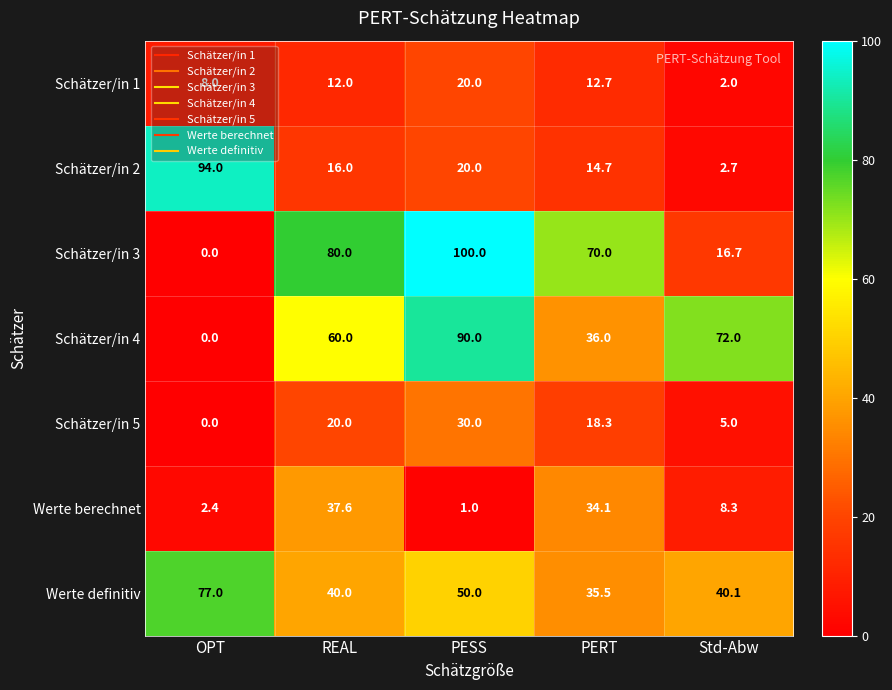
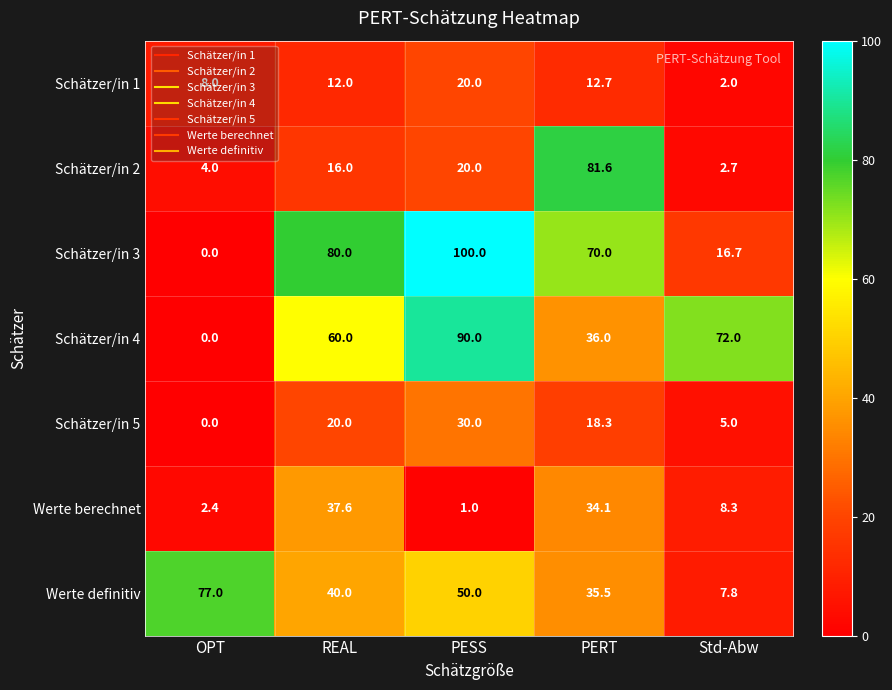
  {
    "Schätzer/in 1": {
      "REAL": 12.0,
      "PESS": 20.0,
      "PERT": 12.7
    },
    "Schätzer/in 2": {
-     "OPT": 94.0,
+     "OPT": 4.0,
      "REAL": 16.0,
      "PESS": 20.0,
-     "PERT": 14.7,
+     "PERT": 81.6,
      "Std-Abw": 2.7
    },
    "Schätzer/in 3": {
      "OPT": 0.0,
      "REAL": 80.0,
      "PESS": 100.0,
      "PERT": 70.0,
      "Std-Abw": 16.7
    },
    "Schätzer/in 4": {
      "OPT": 0.0,
      "REAL": 60.0,
      "PESS": 90.0,
      "PERT": 36.0,
      "Std-Abw": 72.0
    },
    "Schätzer/in 5": {
      "OPT": 0.0,
      "REAL": 20.0,
      "PESS": 30.0,
      "PERT": 18.3,
      "Std-Abw": 5.0
    },
    "Werte berechnet": {
      "OPT": 2.4,
      "REAL": 37.6,
      "PESS": 1.0,
      "PERT": 34.1,
      "Std-Abw": 8.3
    },
    "Werte definitiv": {
      "OPT": 77.0,
      "REAL": 40.0,
      "PESS": 50.0,
      "PERT": 35.5,
-     "Std-Abw": 40.1
+     "Std-Abw": 7.8
    }
  }
